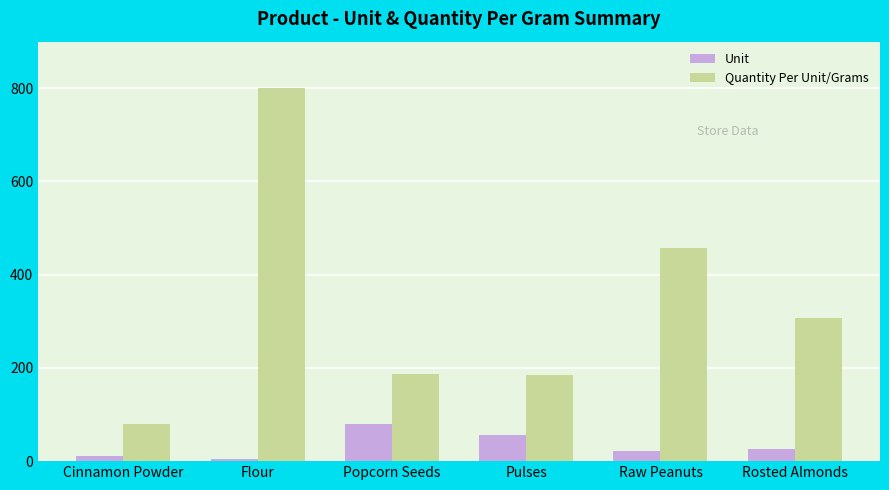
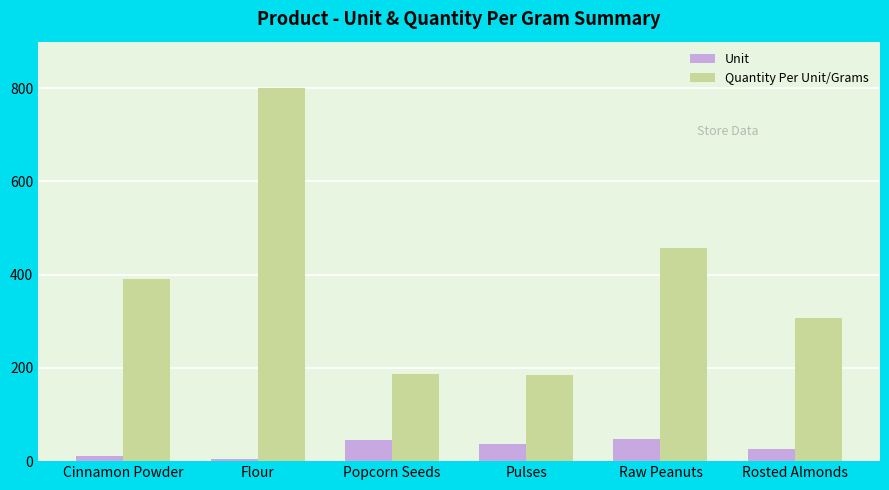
  {
    "Unit": {
      "Cinnamon Powder": 10,
-     "Popcorn Seeds": 80,
-     "Pulses": 60,
-     "Raw Peanuts": 20,
+     "Popcorn Seeds": 50,
+     "Pulses": 40,
+     "Raw Peanuts": 50,
      "Rosted Almonds": 30
    },
    "Quantity Per Unit/Grams": {
-     "Cinnamon Powder": 80,
+     "Cinnamon Powder": 390,
      "Flour": 800,
      "Popcorn Seeds": 190,
      "Pulses": 190,
      "Raw Peanuts": 460,
      "Rosted Almonds": 310
    }
  }
